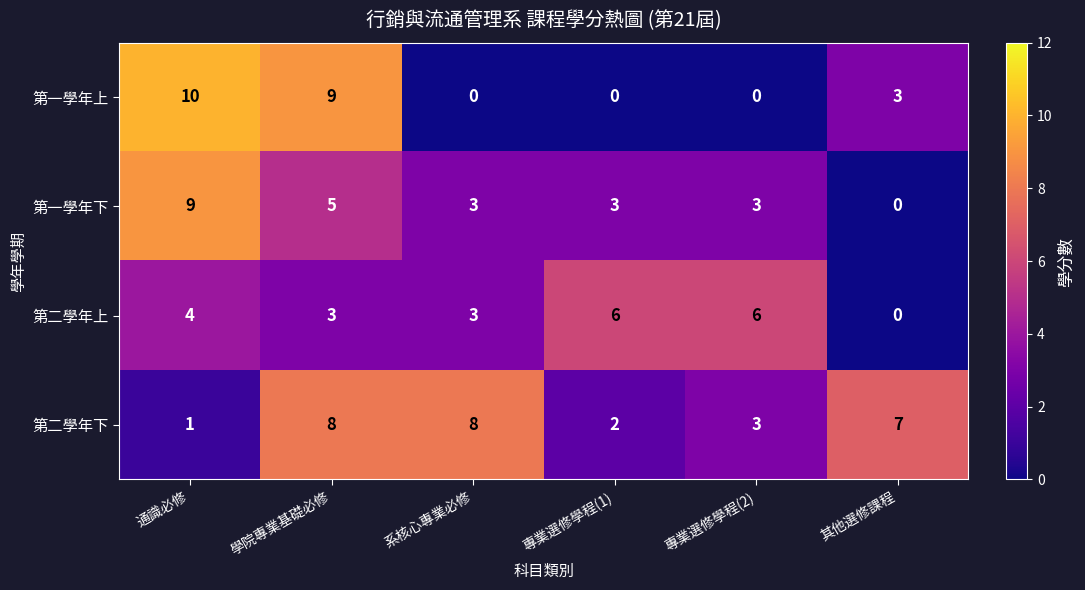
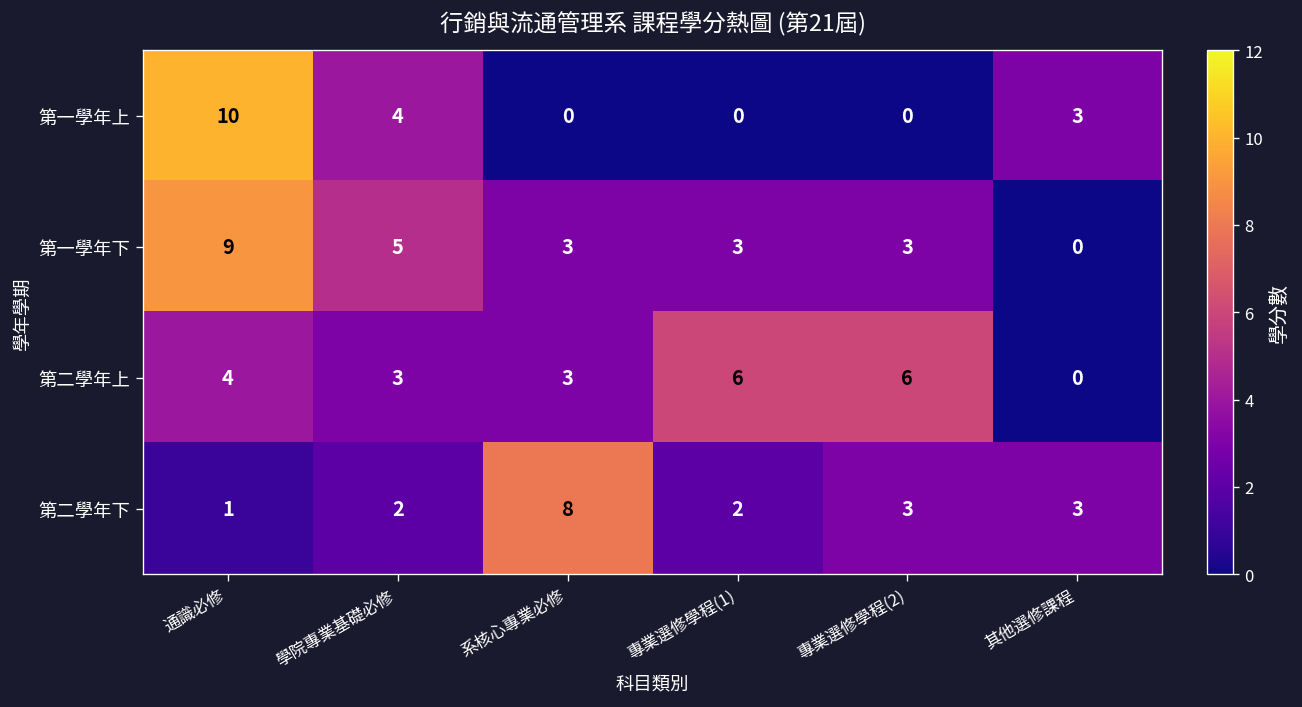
  {
    "第一學年上": {
      "通識必修": 10,
-     "學院專業基礎必修": 9,
+     "學院專業基礎必修": 4,
      "系核心專業必修": 0,
      "專業選修學程(1)": 0,
      "專業選修學程(2)": 0,
      "其他選修課程": 3
    },
    "第一學年下": {
      "通識必修": 9,
      "學院專業基礎必修": 5,
      "系核心專業必修": 3,
      "專業選修學程(1)": 3,
      "專業選修學程(2)": 3,
      "其他選修課程": 0
    },
    "第二學年上": {
      "通識必修": 4,
      "學院專業基礎必修": 3,
      "系核心專業必修": 3,
      "專業選修學程(1)": 6,
      "專業選修學程(2)": 6,
      "其他選修課程": 0
    },
    "第二學年下": {
      "通識必修": 1,
-     "學院專業基礎必修": 8,
+     "學院專業基礎必修": 2,
      "系核心專業必修": 8,
      "專業選修學程(1)": 2,
      "專業選修學程(2)": 3,
-     "其他選修課程": 7
+     "其他選修課程": 3
    }
  }
